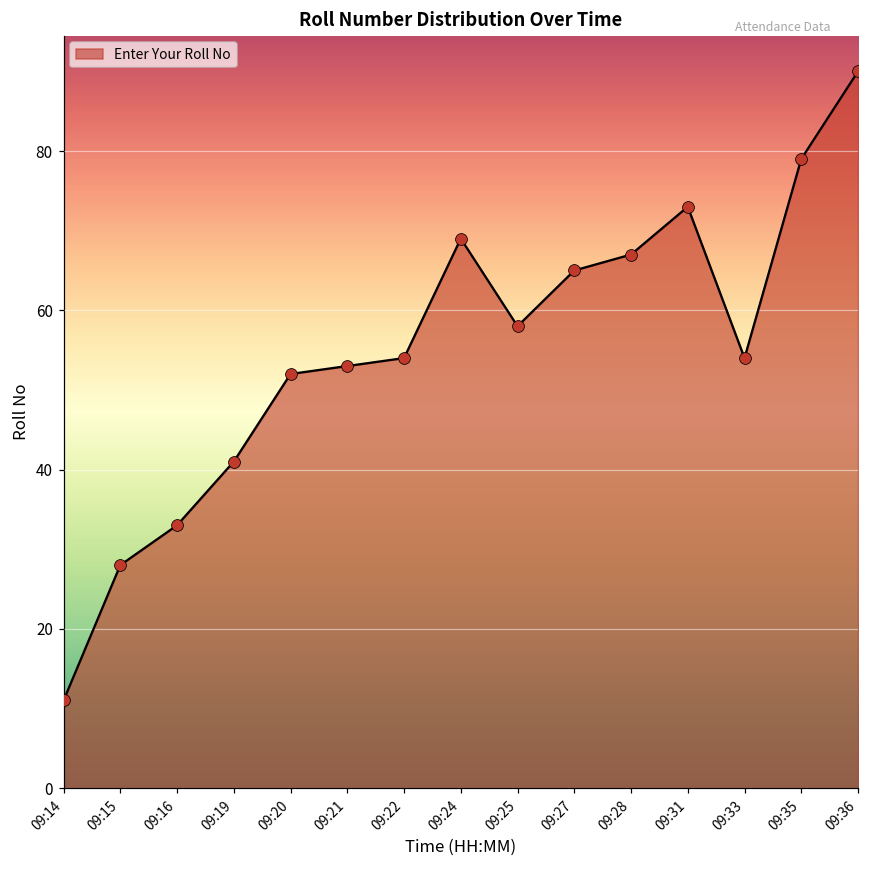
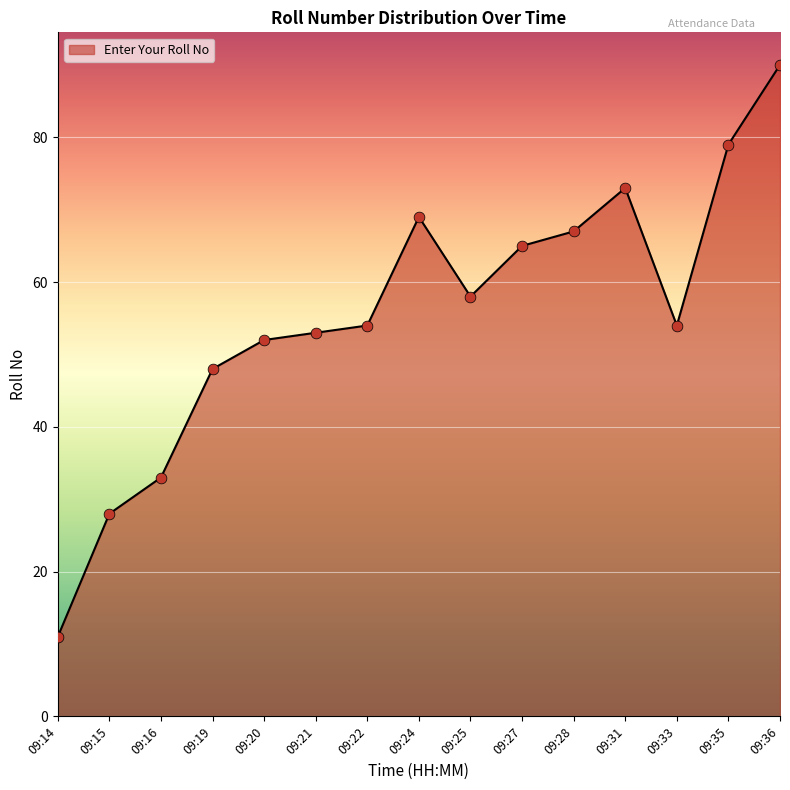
  {
    "09:14": 11,
    "09:15": 28,
    "09:16": 33,
-   "09:19": 41,
+   "09:19": 48,
    "09:20": 52,
    "09:21": 53,
    "09:22": 54,
    "09:24": 69,
    "09:25": 58,
    "09:27": 65,
    "09:28": 67,
    "09:31": 73,
    "09:33": 54,
    "09:35": 79,
    "09:36": 90
  }
